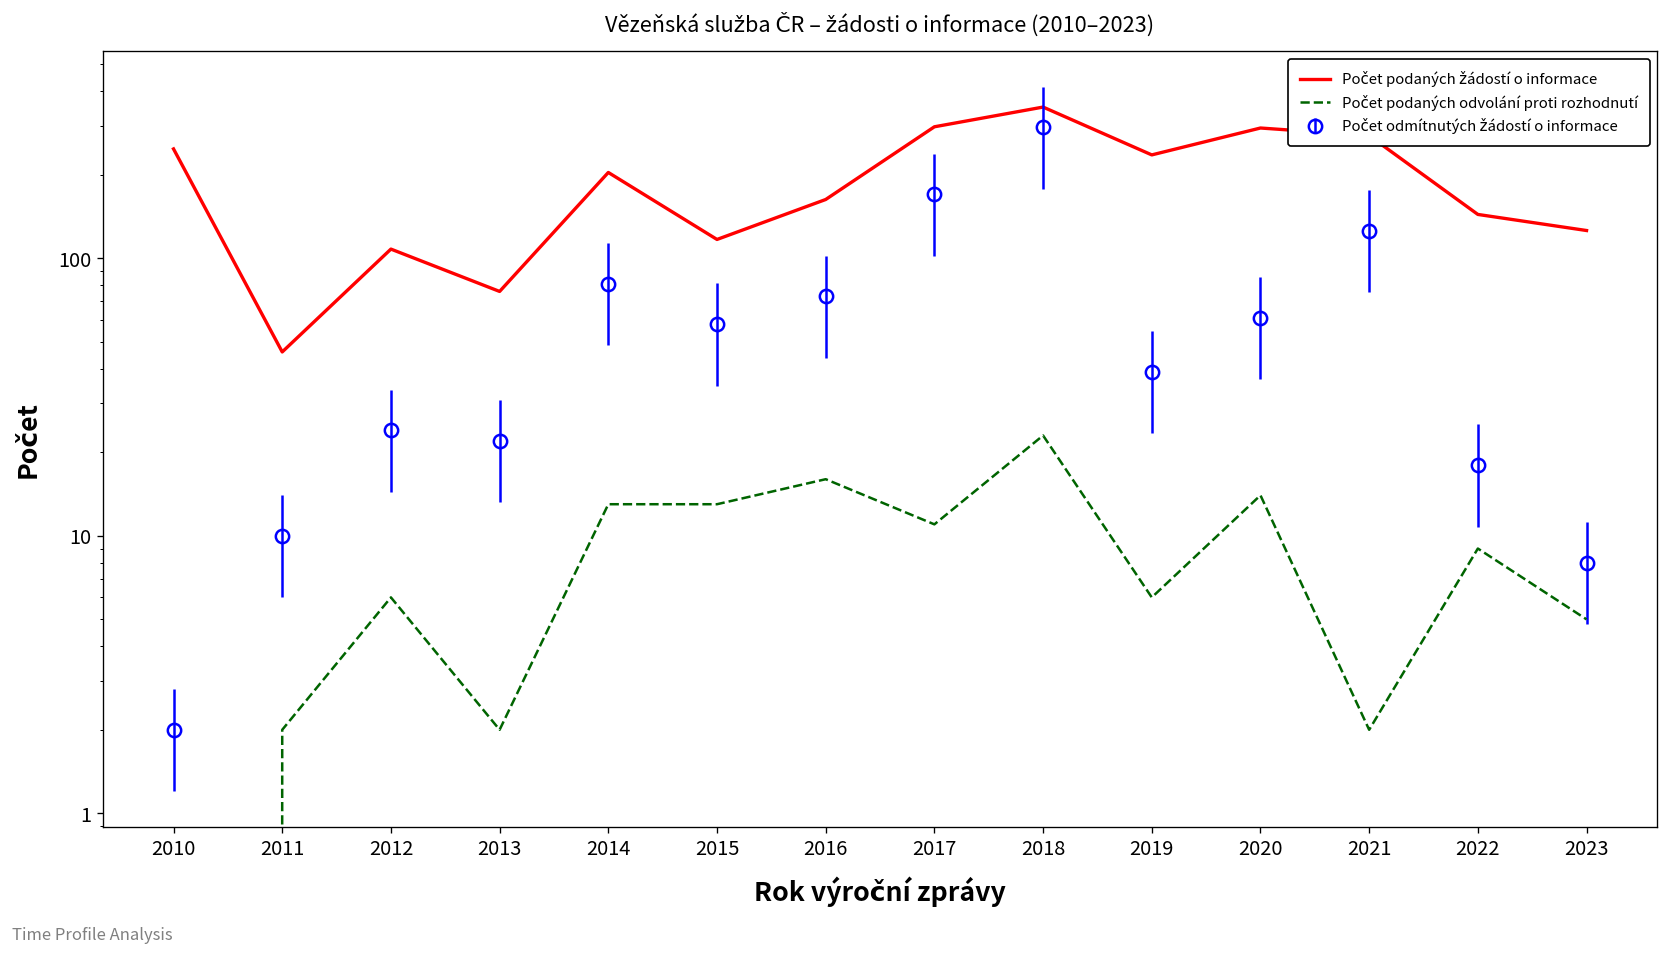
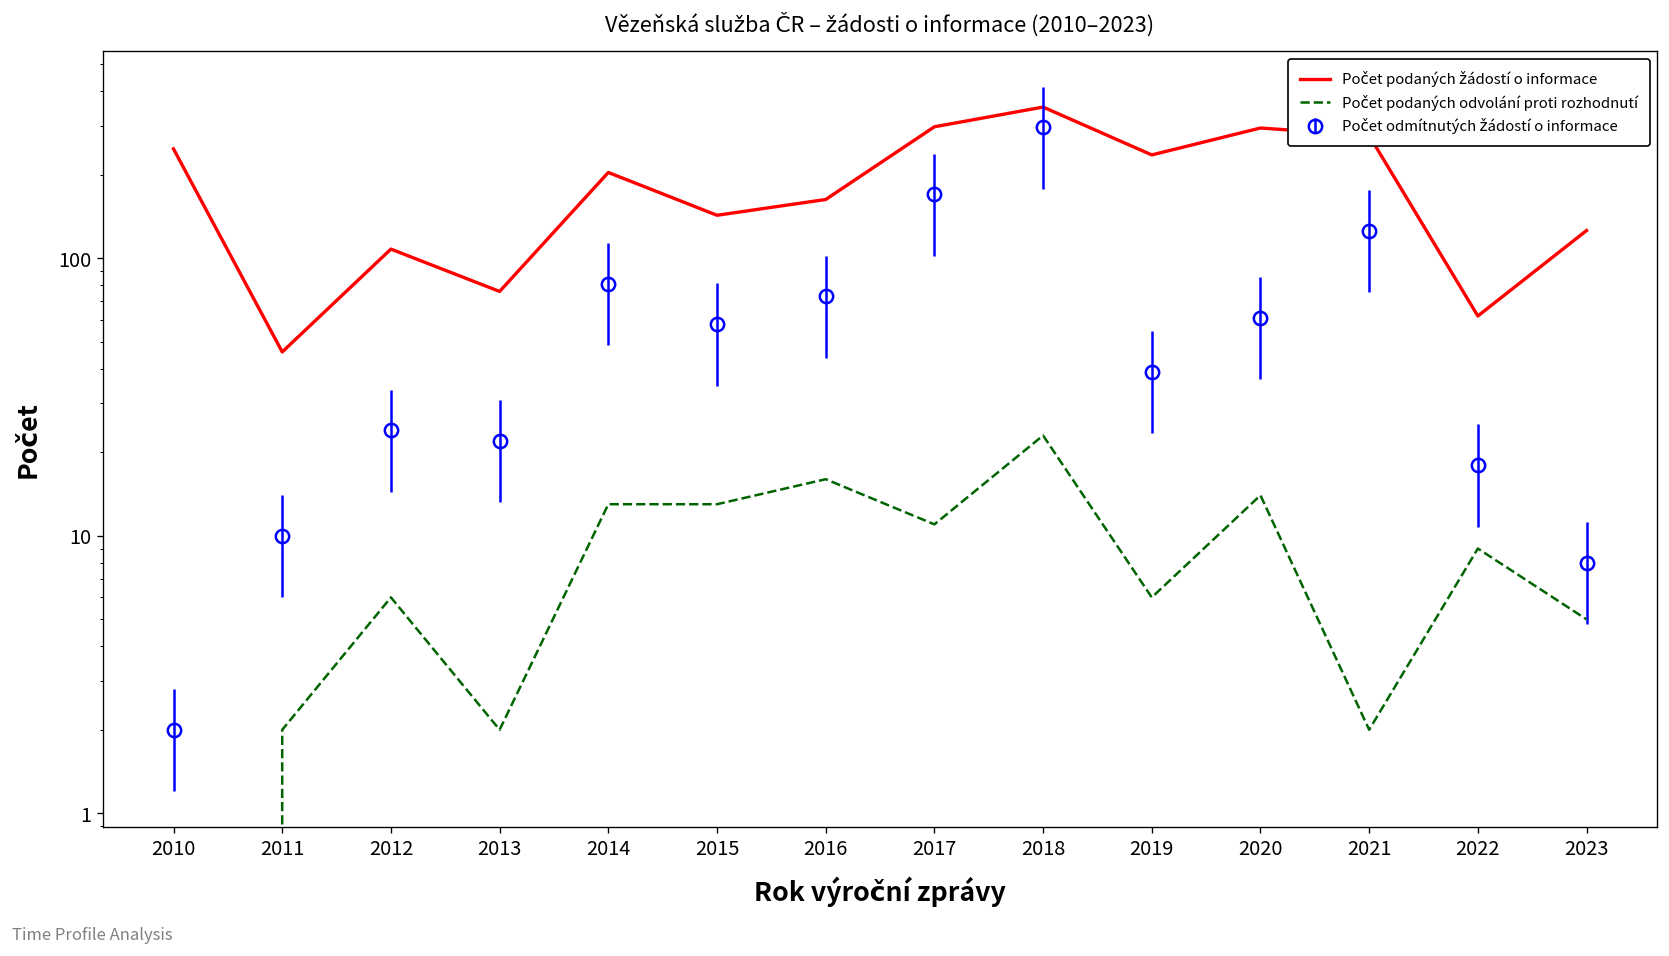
  {
    "Počet podaných žádostí o informace": {
      "2010": 250,
      "2011": 46,
      "2012": 110,
      "2013": 76,
      "2014": 200,
-     "2015": 120,
+     "2015": 140,
      "2016": 160,
      "2017": 300,
      "2018": 350,
      "2019": 240,
      "2020": 300,
-     "2022": 140,
+     "2022": 62,
      "2023": 130
    },
    "Počet podaných odvolání proti rozhodnutí": {
      "2011": 2,
      "2012": 6,
      "2013": 2,
      "2014": 13,
      "2015": 13,
      "2016": 16,
      "2017": 11,
      "2018": 23,
      "2019": 6,
      "2020": 14,
      "2021": 2,
      "2022": 9,
      "2023": 5
    }
  }
